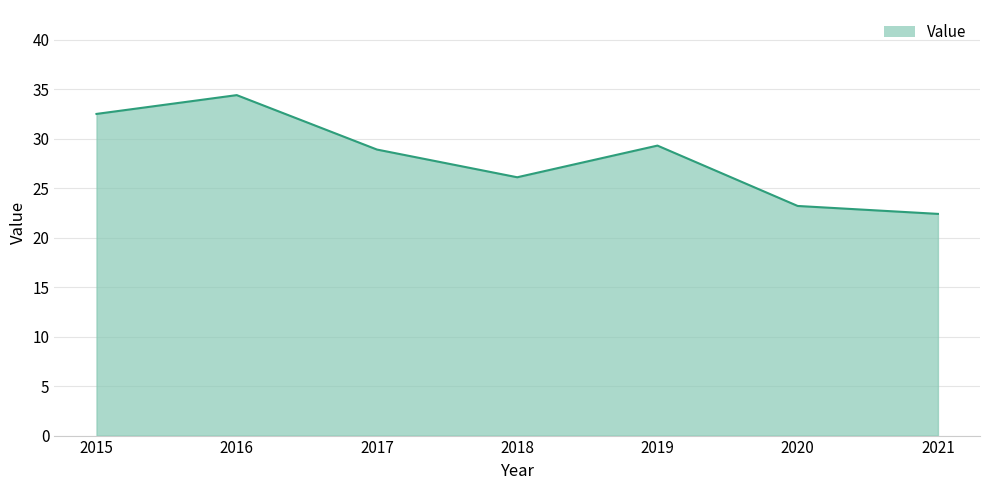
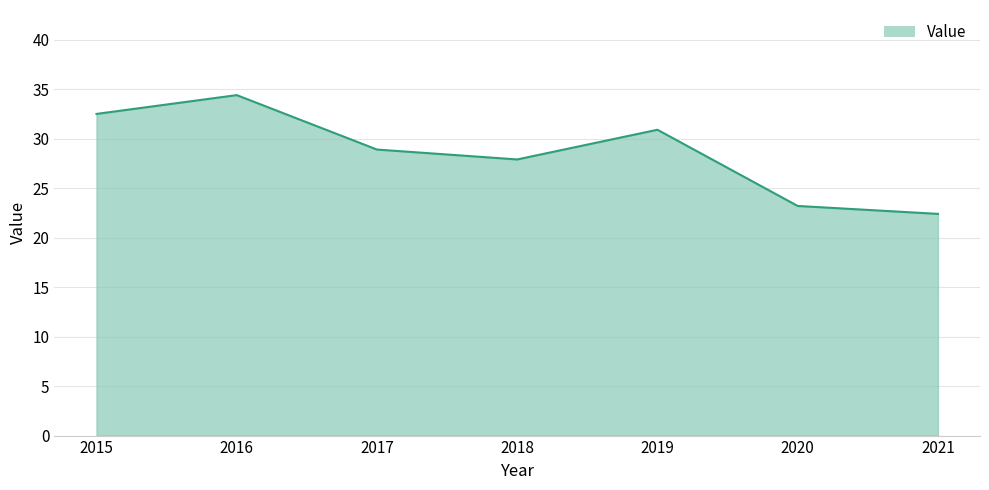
  {
    "2015": 33,
    "2016": 34,
    "2017": 29,
-   "2018": 26,
-   "2019": 29,
+   "2018": 28,
+   "2019": 31,
    "2020": 23,
    "2021": 22
  }
